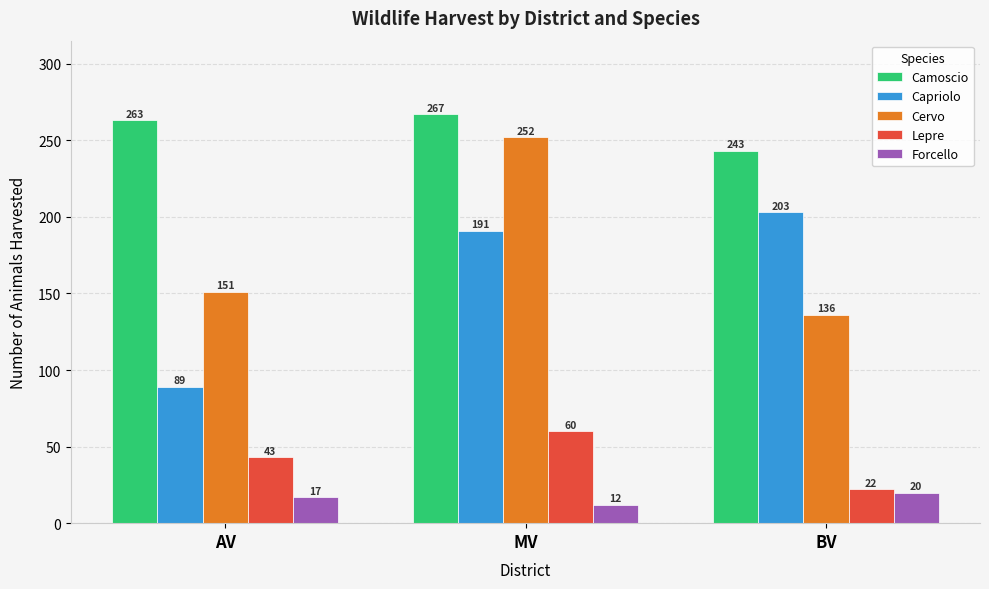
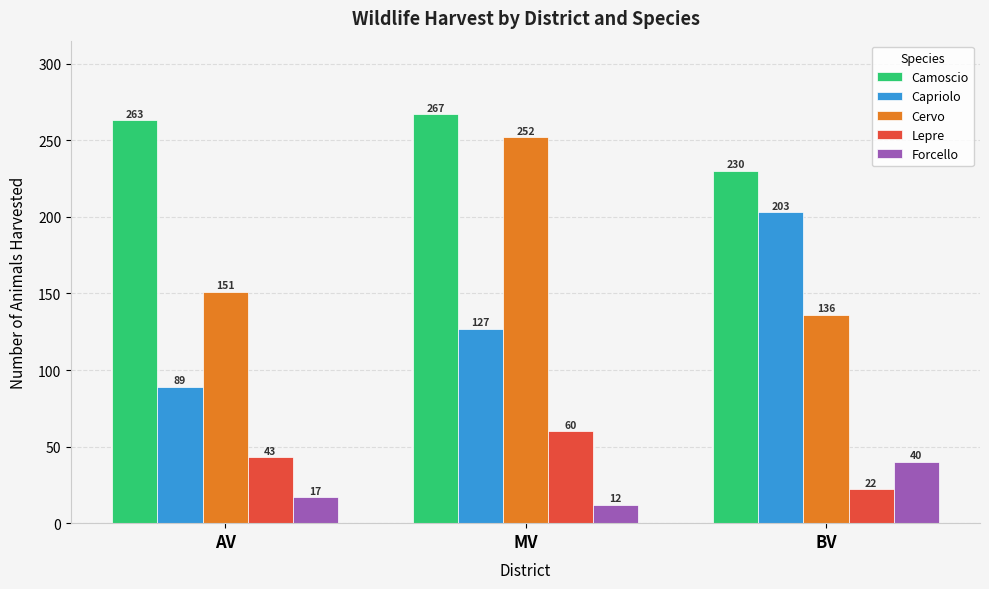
  {
    "Camoscio": {
      "AV": 263,
      "MV": 267,
-     "BV": 243
+     "BV": 230
    },
    "Capriolo": {
      "AV": 89,
-     "MV": 191,
+     "MV": 127,
      "BV": 203
    },
    "Forcello": {
      "AV": 17,
      "MV": 12,
-     "BV": 20
+     "BV": 40
    }
  }
